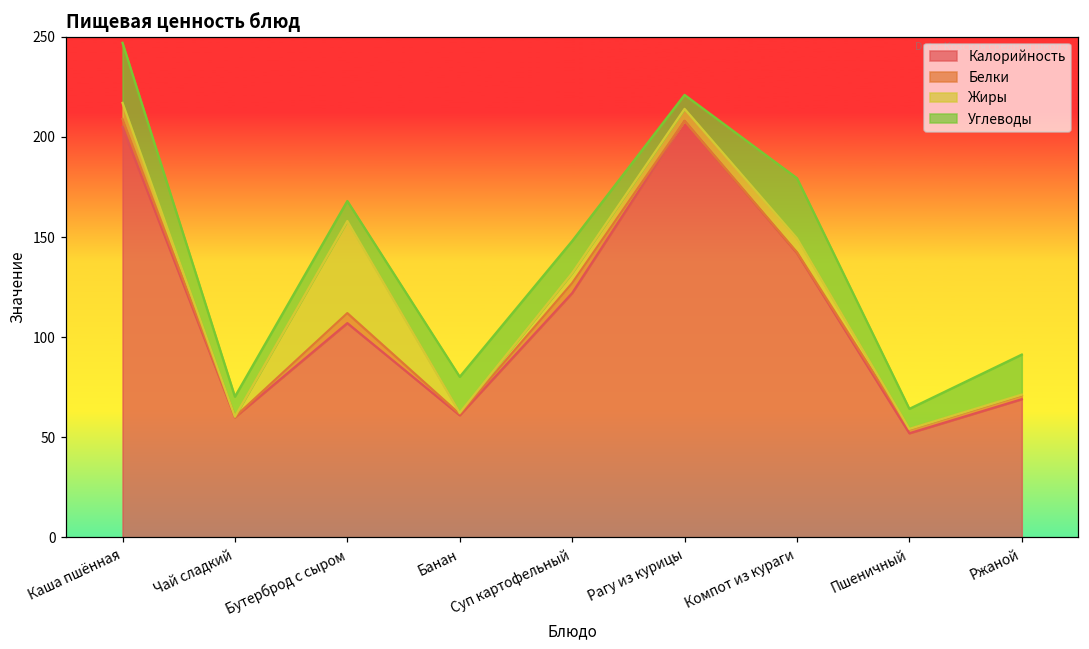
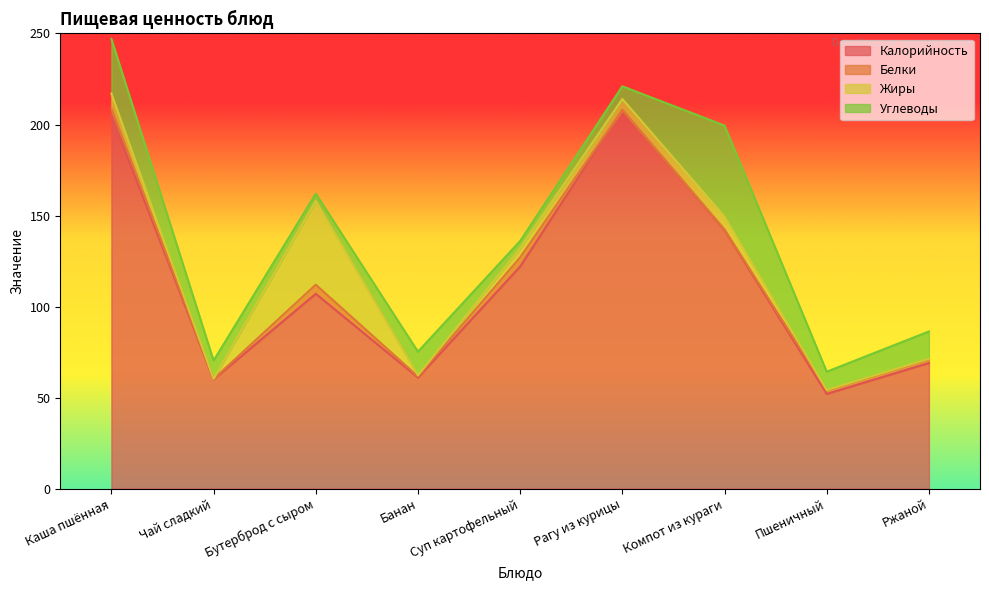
  {
    "Жиры": {
      "Каша пшённая": 8,
      "Бутерброд с сыром": 46,
      "Суп картофельный": 5,
      "Рагу из курицы": 6,
      "Компот из кураги": 7
    },
    "Углеводы": {
      "Каша пшённая": 30,
      "Чай сладкий": 10,
-     "Бутерброд с сыром": 10,
-     "Банан": 18,
-     "Суп картофельный": 16,
+     "Бутерброд с сыром": 4,
+     "Банан": 13,
+     "Суп картофельный": 4,
      "Рагу из курицы": 7,
-     "Компот из кураги": 30,
+     "Компот из кураги": 50,
      "Пшеничный": 10,
-     "Ржаной": 20
+     "Ржаной": 15
    }
  }
